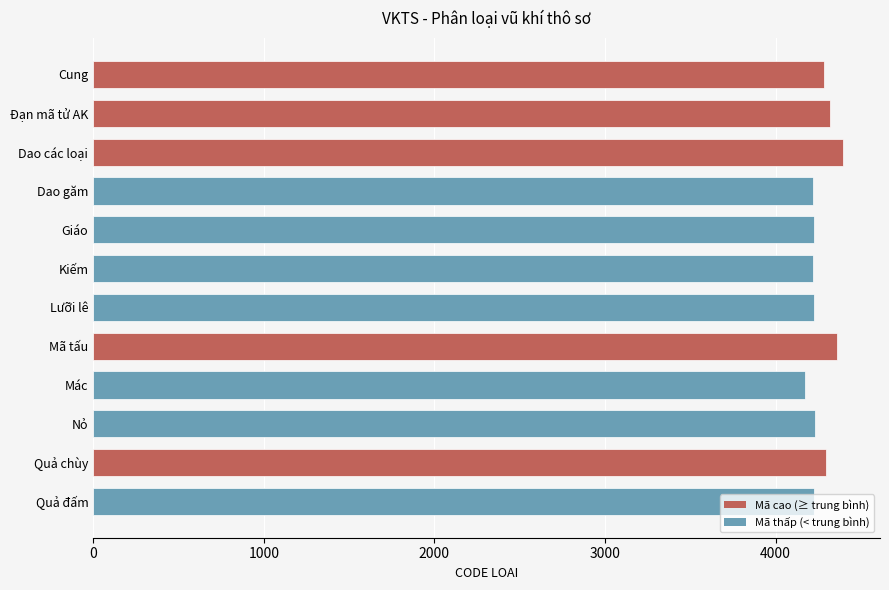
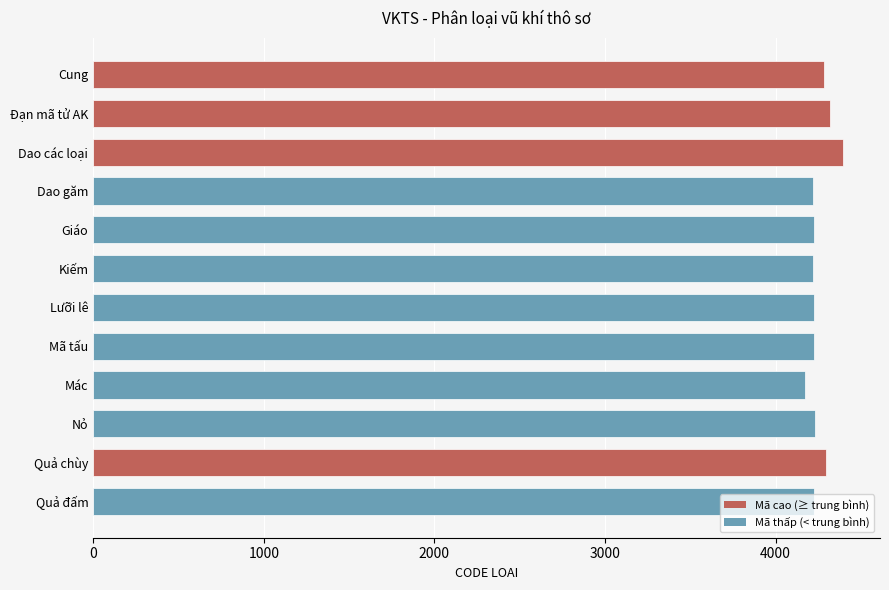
  {
    "Cung": 4280,
    "Đạn mã tử AK": 4320,
    "Dao các loại": 4390,
    "Dao găm": 4220,
    "Giáo": 4220,
    "Kiếm": 4220,
    "Lưỡi lê": 4230,
-   "Mã tấu": 4360,
+   "Mã tấu": 4230,
    "Mác": 4180,
    "Nỏ": 4230,
    "Quả chùy": 4300
  }
